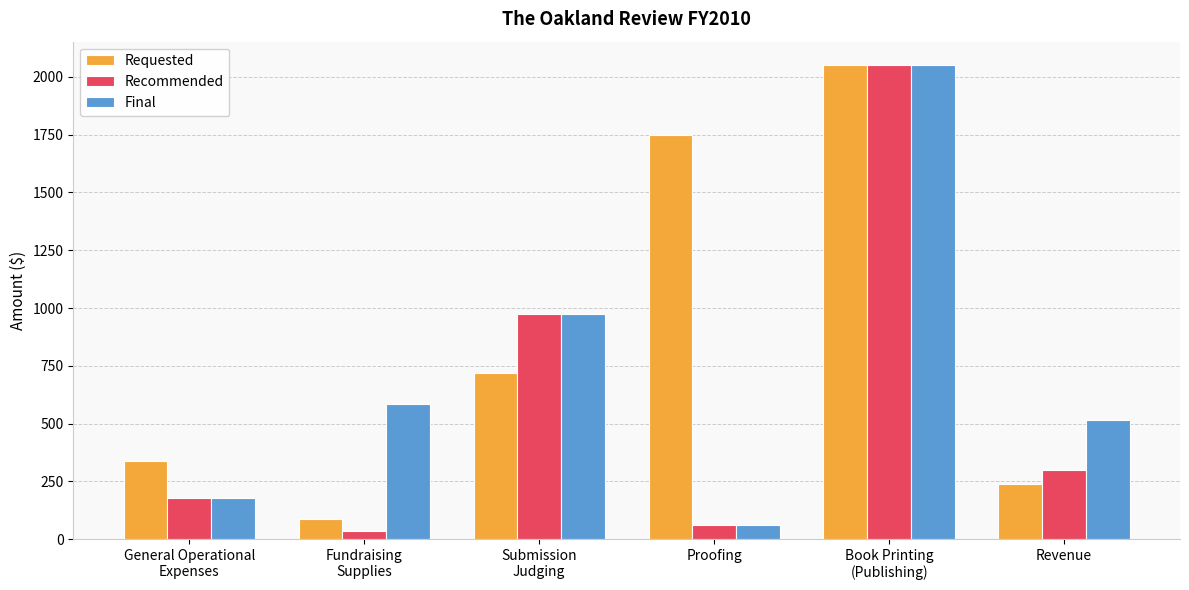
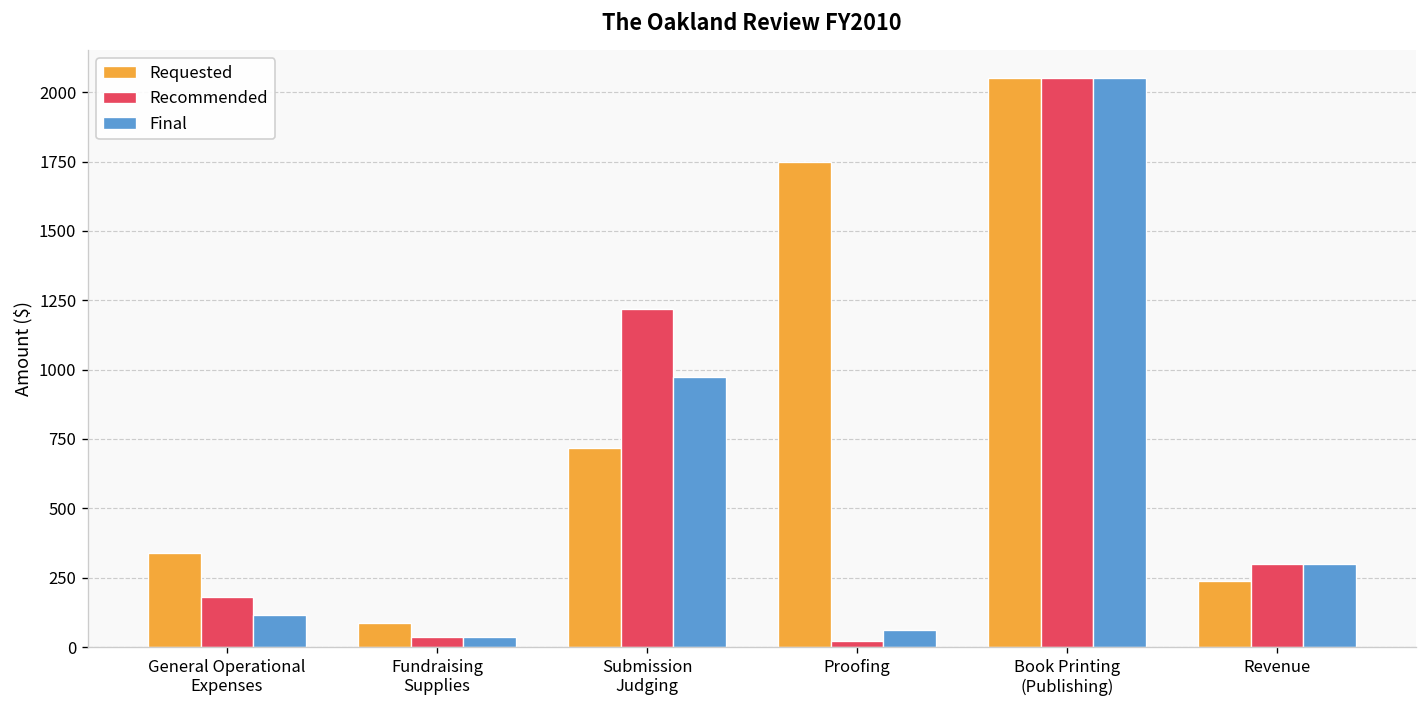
  {
    "Requested": {
      "General Operational Expenses": 340,
      "Fundraising Supplies": 90,
      "Submission Judging": 720,
      "Proofing": 1750,
      "Book Printing (Publishing)": 2050,
      "Revenue": 240
    },
    "Recommended": {
      "General Operational Expenses": 180,
      "Fundraising Supplies": 40,
-     "Submission Judging": 980,
-     "Proofing": 60,
+     "Submission Judging": 1220,
+     "Proofing": 20,
      "Book Printing (Publishing)": 2050,
      "Revenue": 300
    },
    "Final": {
-     "General Operational Expenses": 180,
-     "Fundraising Supplies": 580,
+     "General Operational Expenses": 120,
+     "Fundraising Supplies": 40,
      "Submission Judging": 980,
      "Proofing": 60,
      "Book Printing (Publishing)": 2050,
-     "Revenue": 520
+     "Revenue": 300
    }
  }
